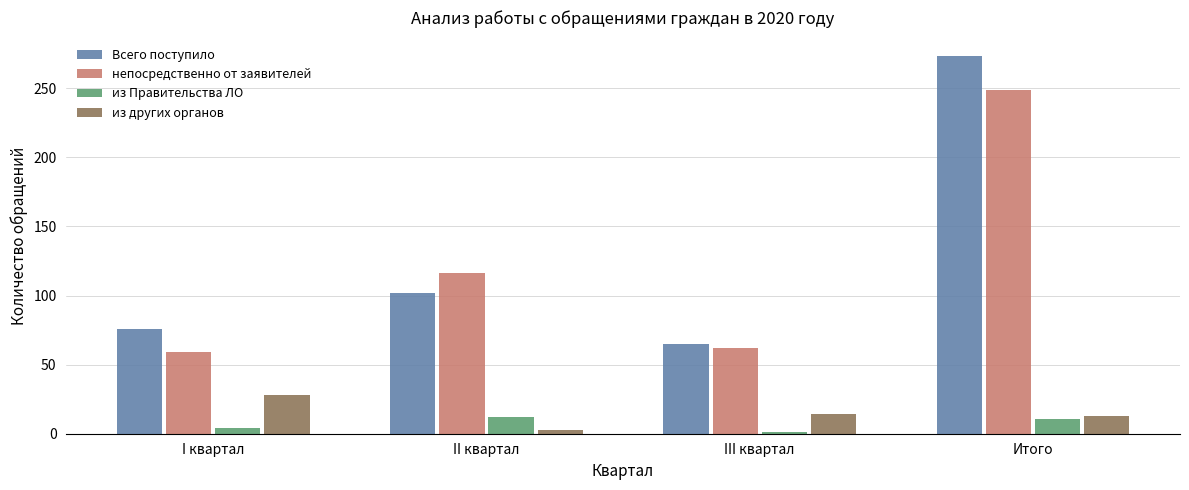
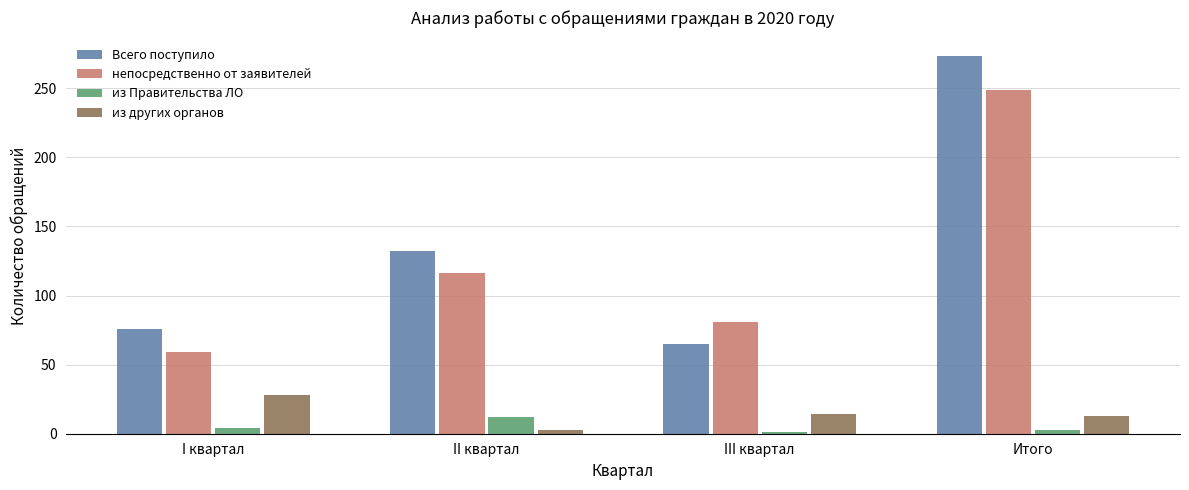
  {
    "Всего поступило": {
      "I квартал": 76,
-     "II квартал": 102,
+     "II квартал": 132,
      "III квартал": 65,
      "Итого": 273
    },
    "непосредственно от заявителей": {
      "I квартал": 59,
      "II квартал": 116,
-     "III квартал": 62,
+     "III квартал": 81,
      "Итого": 249
    },
    "из Правительства ЛО": {
      "I квартал": 4,
      "II квартал": 12,
-     "Итого": 11
+     "Итого": 3
    },
    "из других органов": {
      "I квартал": 28,
      "II квартал": 3,
      "III квартал": 14,
      "Итого": 13
    }
  }
